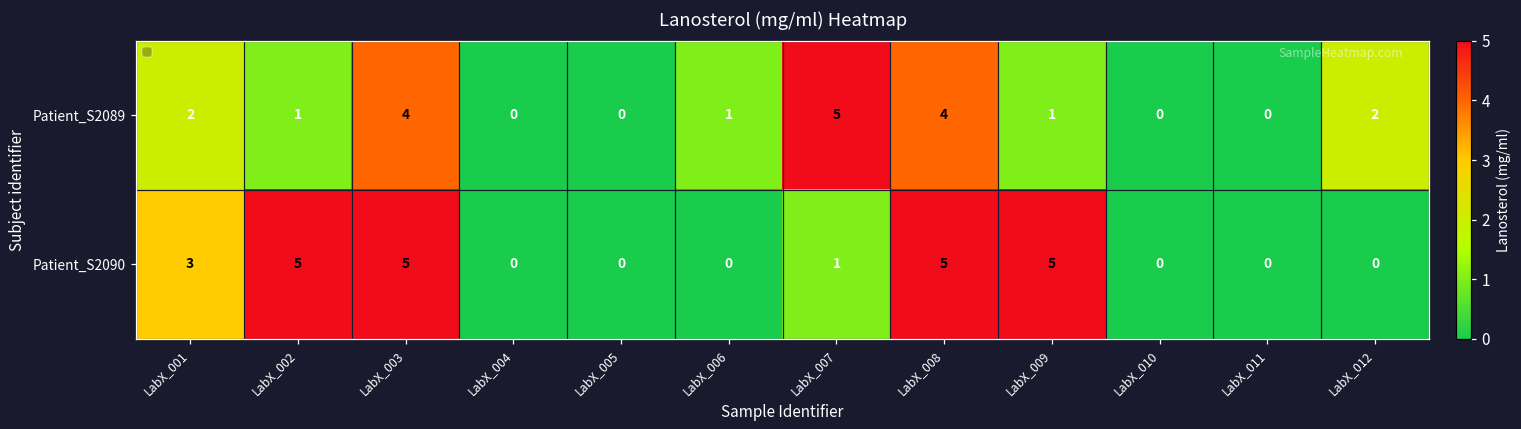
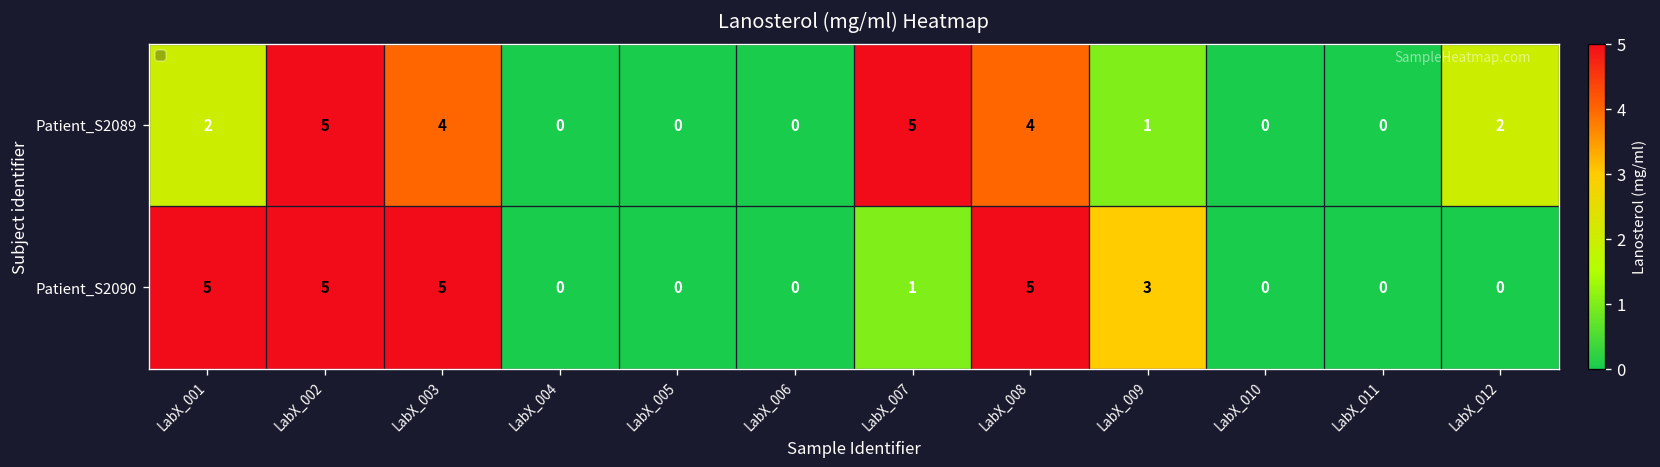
  {
    "Patient_S2089": {
      "LabX_001": 2,
-     "LabX_002": 1,
+     "LabX_002": 5,
      "LabX_003": 4,
      "LabX_004": 0,
      "LabX_005": 0,
-     "LabX_006": 1,
+     "LabX_006": 0,
      "LabX_007": 5,
      "LabX_008": 4,
      "LabX_009": 1,
      "LabX_010": 0,
      "LabX_011": 0
    },
    "Patient_S2090": {
-     "LabX_001": 3,
+     "LabX_001": 5,
      "LabX_002": 5,
      "LabX_003": 5,
      "LabX_004": 0,
      "LabX_005": 0,
      "LabX_006": 0,
      "LabX_007": 1,
      "LabX_008": 5,
-     "LabX_009": 5,
+     "LabX_009": 3,
      "LabX_010": 0,
      "LabX_011": 0,
      "LabX_012": 0
    }
  }
